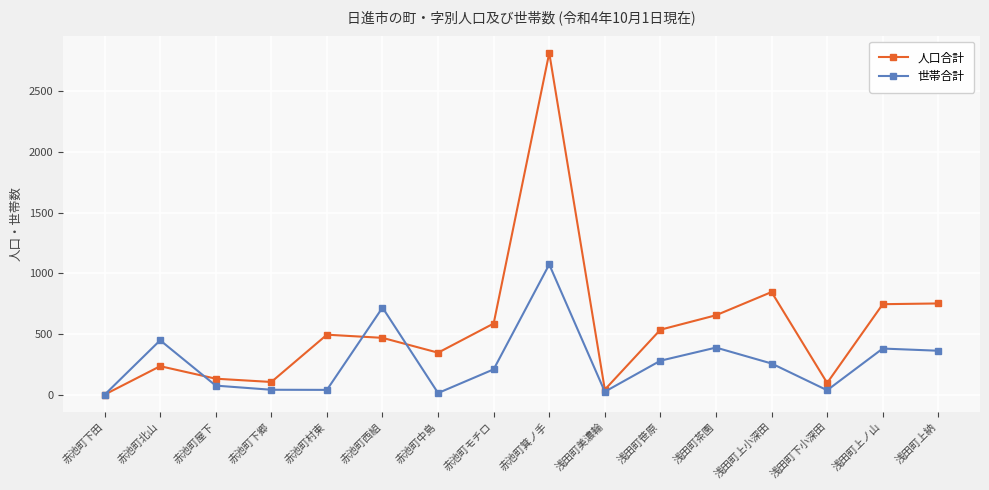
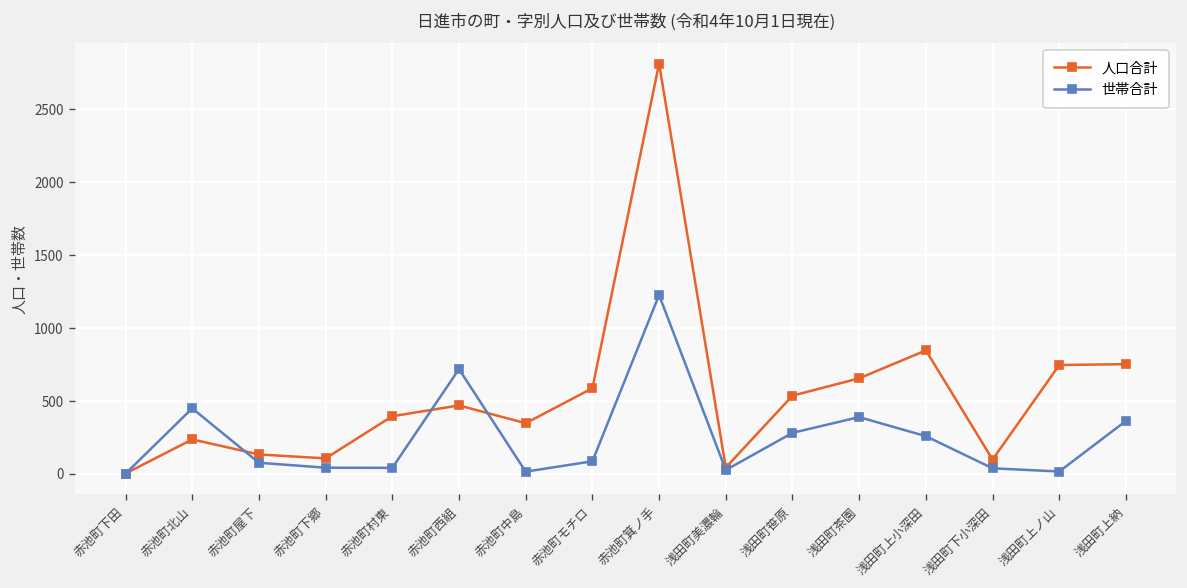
  {
    "人口合計": {
      "赤池町北山": 240,
      "赤池町屋下": 130,
      "赤池町下郷": 110,
-     "赤池町村東": 500,
+     "赤池町村東": 400,
      "赤池町西組": 470,
      "赤池町中島": 350,
      "赤池町モチロ": 590,
      "赤池町箕ノ手": 2810,
      "浅田町笹原": 540,
      "浅田町茶園": 660,
      "浅田町上小深田": 850,
      "浅田町下小深田": 100,
      "浅田町上ノ山": 750,
      "浅田町上納": 750
    },
    "世帯合計": {
      "赤池町北山": 450,
      "赤池町屋下": 80,
      "赤池町下郷": 40,
      "赤池町村東": 40,
      "赤池町西組": 720,
      "赤池町中島": 20,
-     "赤池町モチロ": 210,
-     "赤池町箕ノ手": 1070,
+     "赤池町モチロ": 90,
+     "赤池町箕ノ手": 1230,
      "浅田町笹原": 280,
      "浅田町茶園": 390,
      "浅田町上小深田": 260,
      "浅田町下小深田": 40,
-     "浅田町上ノ山": 380,
+     "浅田町上ノ山": 20,
      "浅田町上納": 360
    }
  }
